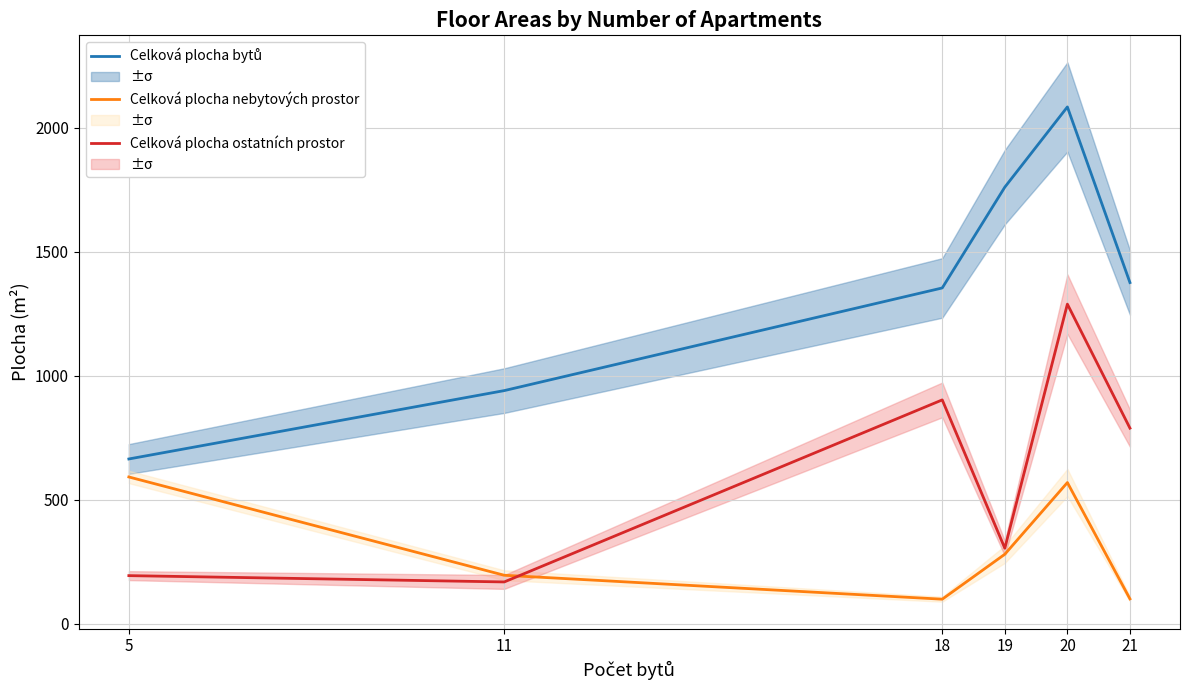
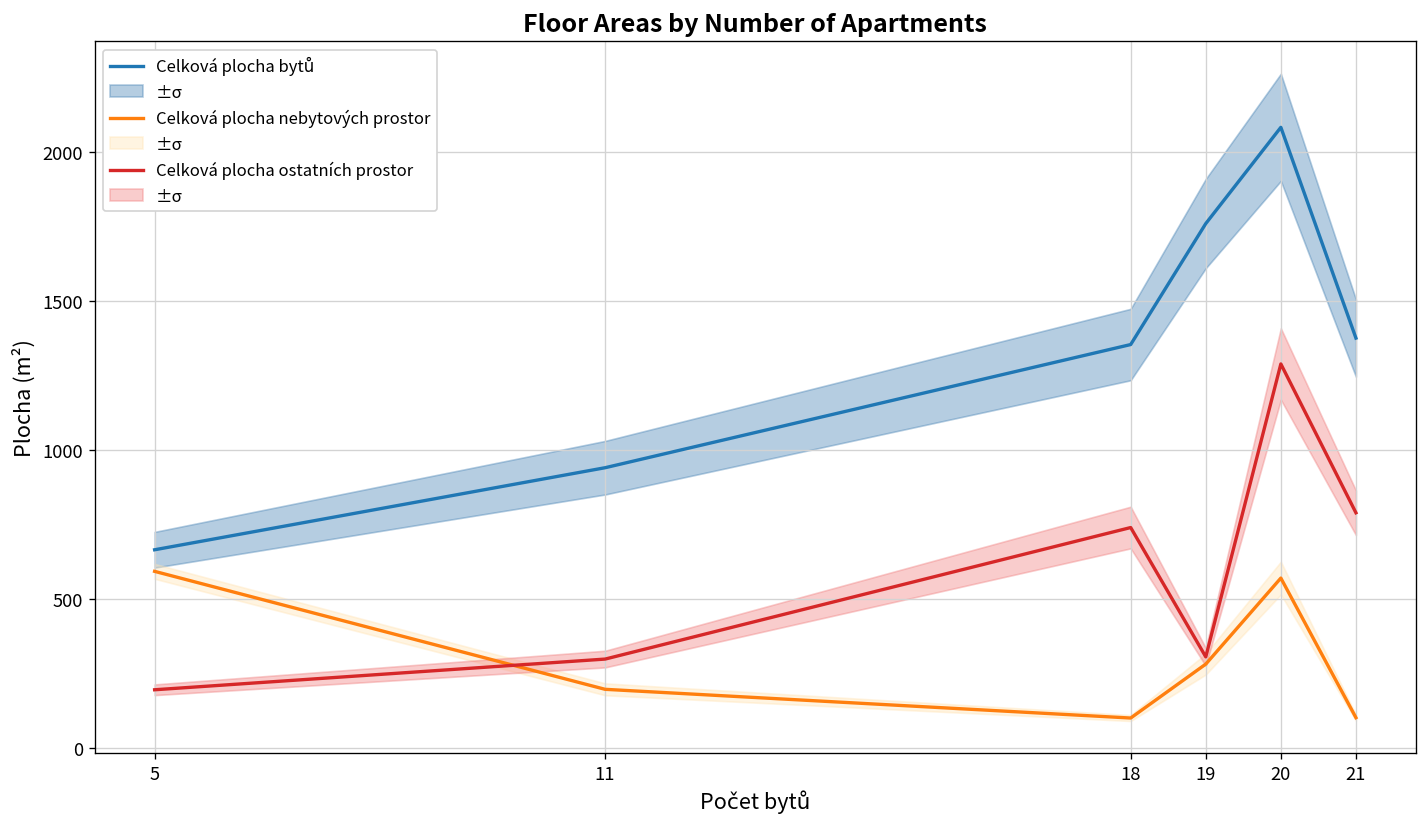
  {
    "Celková plocha nebytových prostor": {
      "5": 590,
      "19": 280,
      "20": 570
    },
    "Celková plocha ostatních prostor": {
      "5": 190,
-     "11": 170,
-     "18": 900,
+     "11": 300,
+     "18": 740,
      "19": 310,
      "20": 1290,
      "21": 790
    }
  }
